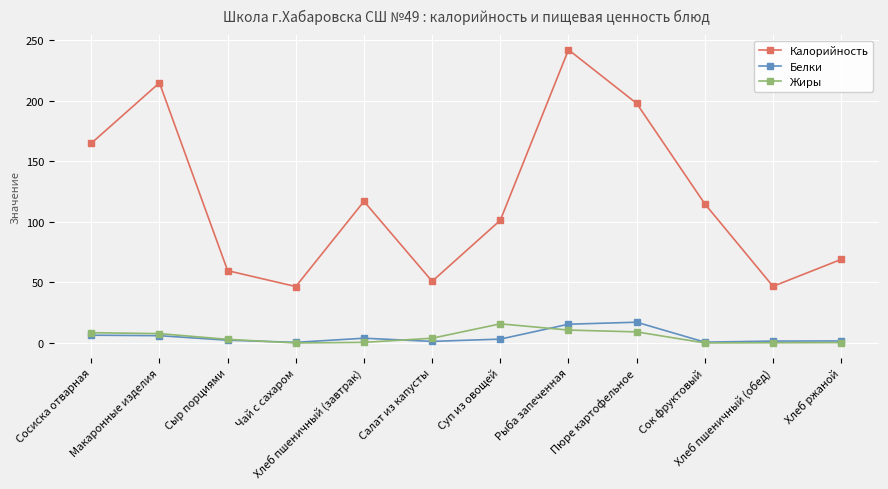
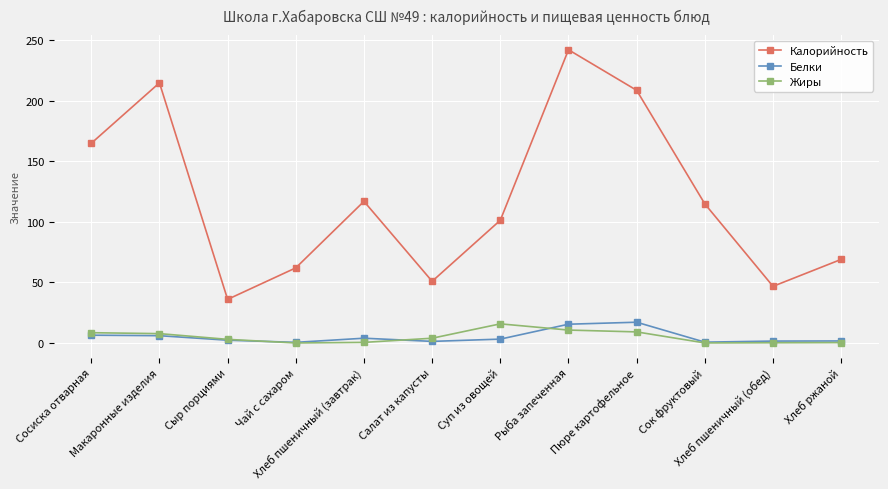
  {
    "Калорийность": {
      "Сосиска отварная": 165,
      "Макаронные изделия": 215,
-     "Сыр порциями": 60,
-     "Чай с сахаром": 47,
+     "Сыр порциями": 36,
+     "Чай с сахаром": 62,
      "Хлеб пшеничный (завтрак)": 117,
      "Салат из капусты": 51,
      "Суп из овощей": 101,
      "Рыба запеченная": 242,
-     "Пюре картофельное": 198,
+     "Пюре картофельное": 209,
      "Сок фруктовый": 115,
      "Хлеб пшеничный (обед)": 47,
      "Хлеб ржаной": 69
    },
    "Белки": {
      "Хлеб пшеничный (завтрак)": 4,
      "Салат из капусты": 1,
      "Суп из овощей": 3,
      "Рыба запеченная": 16,
      "Пюре картофельное": 17
    },
    "Жиры": {
      "Хлеб пшеничный (завтрак)": 1,
      "Салат из капусты": 4,
      "Суп из овощей": 16,
      "Рыба запеченная": 11,
      "Пюре картофельное": 9
    }
  }
